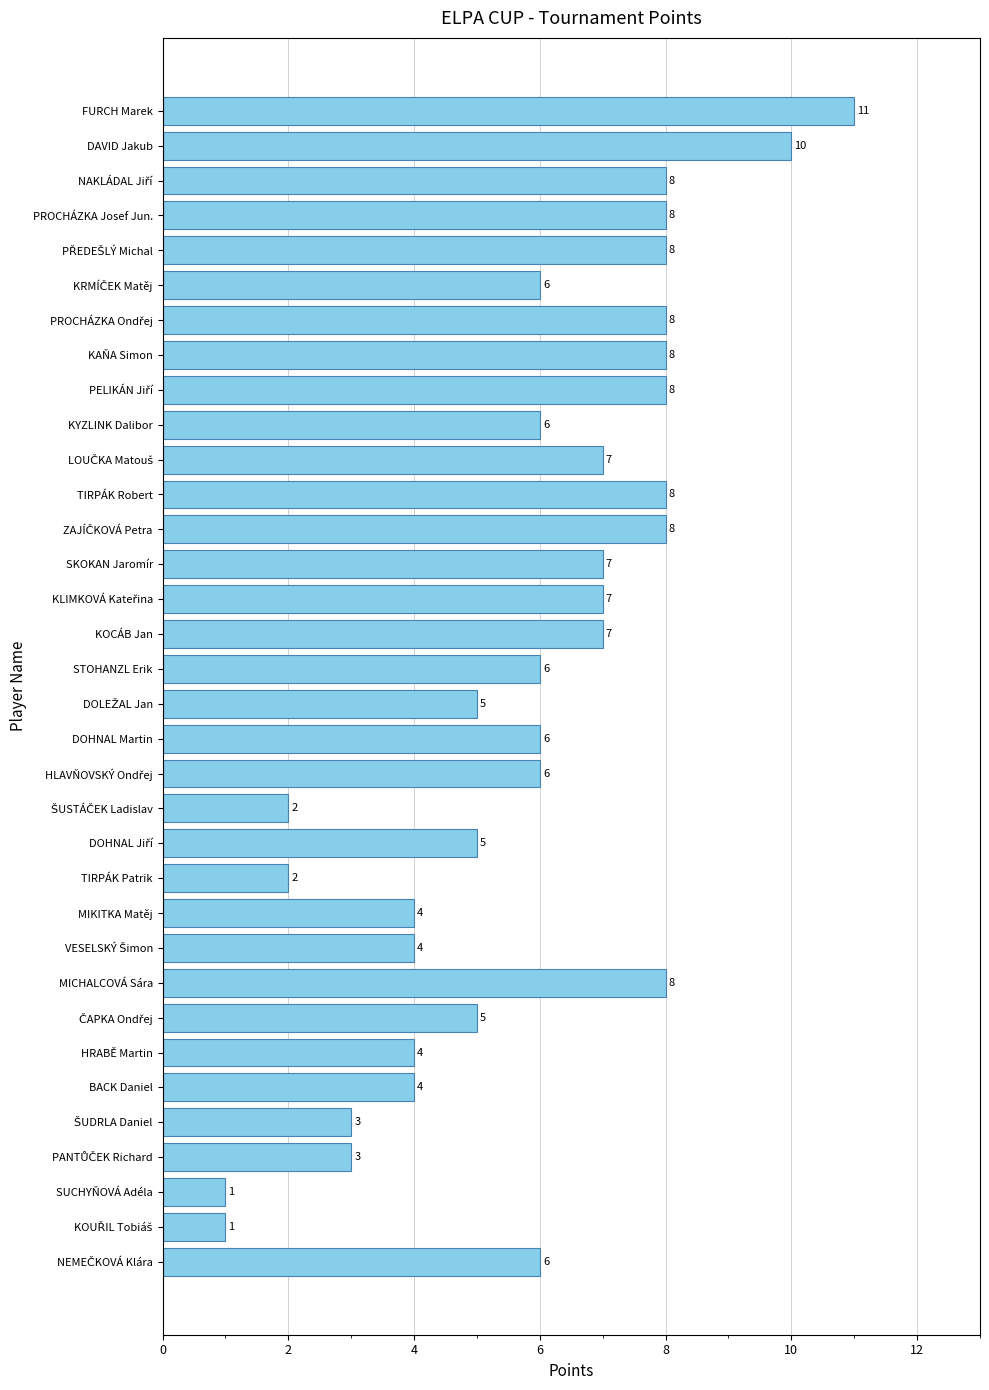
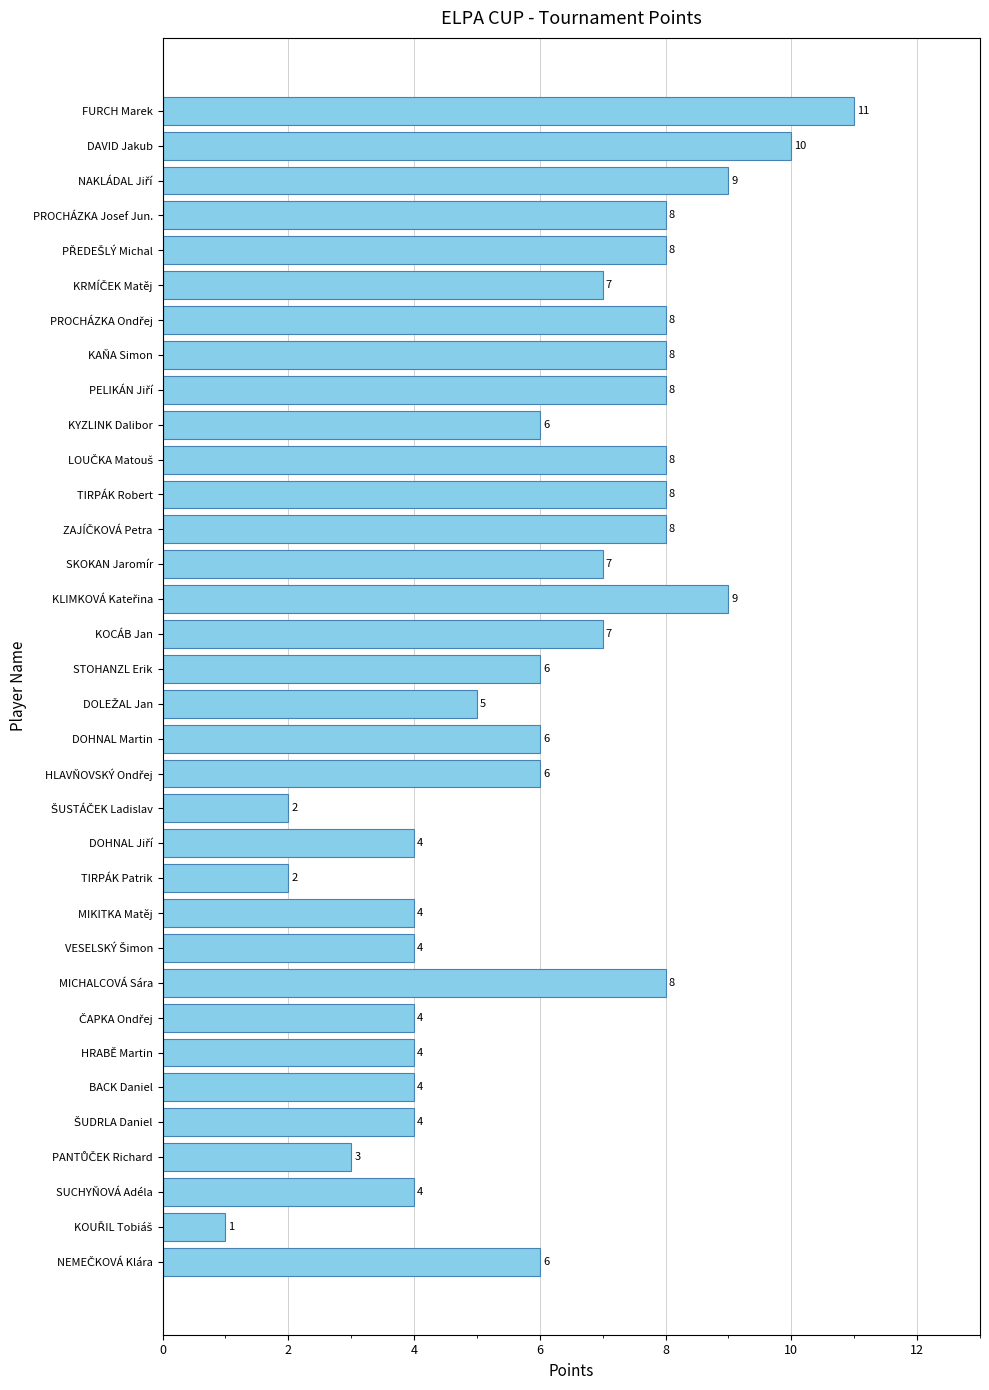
  {
    "FURCH Marek": 11,
    "DAVID Jakub": 10,
-   "NAKLÁDAL Jiří": 8,
+   "NAKLÁDAL Jiří": 9,
    "PROCHÁZKA Josef Jun.": 8,
    "PŘEDEŠLÝ Michal": 8,
-   "KRMÍČEK Matěj": 6,
+   "KRMÍČEK Matěj": 7,
    "PROCHÁZKA Ondřej": 8,
    "KAŇA Simon": 8,
    "PELIKÁN Jiří": 8,
    "KYZLINK Dalibor": 6,
-   "LOUČKA Matouš": 7,
+   "LOUČKA Matouš": 8,
    "TIRPÁK Robert": 8,
    "ZAJÍČKOVÁ Petra": 8,
    "SKOKAN Jaromír": 7,
-   "KLIMKOVÁ Kateřina": 7,
+   "KLIMKOVÁ Kateřina": 9,
    "KOCÁB Jan": 7,
    "STOHANZL Erik": 6,
    "DOLEŽAL Jan": 5,
    "DOHNAL Martin": 6,
    "HLAVŇOVSKÝ Ondřej": 6,
    "ŠUSTÁČEK Ladislav": 2,
-   "DOHNAL Jiří": 5,
+   "DOHNAL Jiří": 4,
    "TIRPÁK Patrik": 2,
    "MIKITKA Matěj": 4,
    "VESELSKÝ Šimon": 4,
    "MICHALCOVÁ Sára": 8,
-   "ČAPKA Ondřej": 5,
+   "ČAPKA Ondřej": 4,
    "HRABĚ Martin": 4,
    "BACK Daniel": 4,
-   "ŠUDRLA Daniel": 3,
+   "ŠUDRLA Daniel": 4,
    "PANTŮČEK Richard": 3,
-   "SUCHYŇOVÁ Adéla": 1,
+   "SUCHYŇOVÁ Adéla": 4,
    "KOUŘIL Tobiáš": 1,
    "NEMEČKOVÁ Klára": 6
  }
